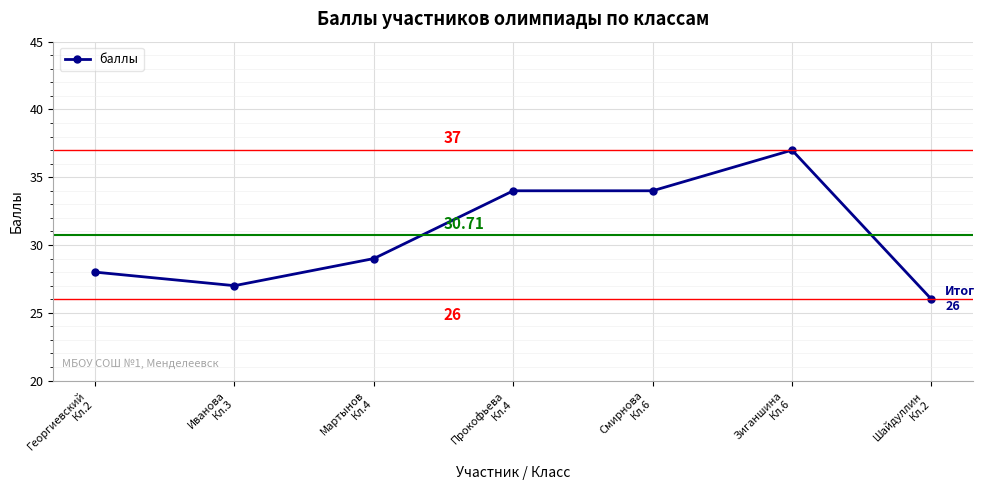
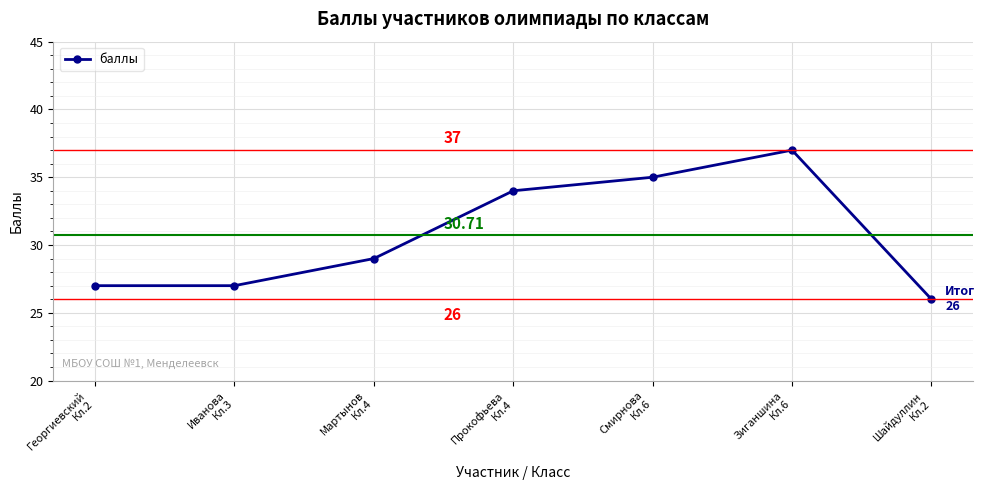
  {
-   "Георгиевский Кл.2": 28,
+   "Георгиевский Кл.2": 27,
    "Иванова Кл.3": 27,
    "Мартынов Кл.4": 29,
    "Прокофьева Кл.4": 34,
-   "Смирнова Кл.6": 34,
+   "Смирнова Кл.6": 35,
    "Зиганшина Кл.6": 37
  }
